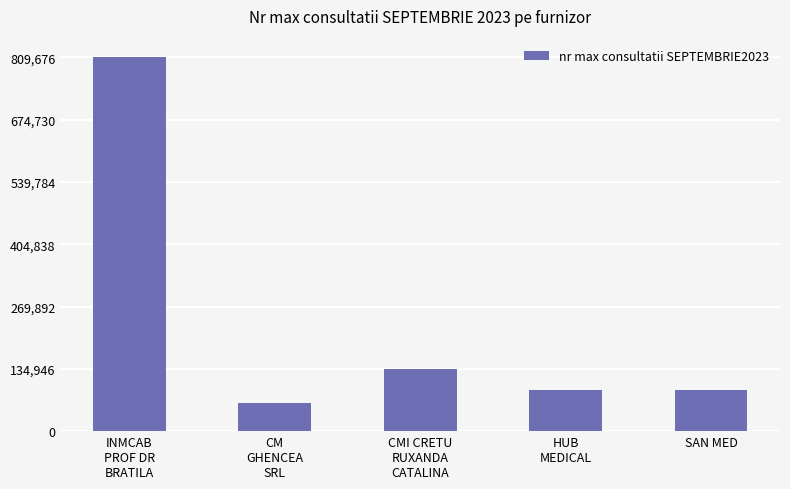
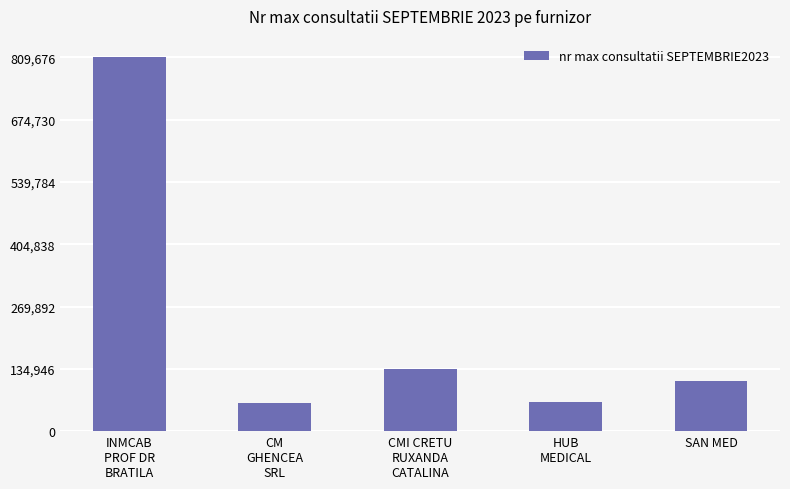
  {
    "INMCAB PROF DR BRATILA": "810,000",
    "CM GHENCEA SRL": "60,000",
    "CMI CRETU RUXANDA CATALINA": "130,000",
-   "HUB MEDICAL": "90,000",
-   "SAN MED": "90,000"
+   "HUB MEDICAL": "60,000",
+   "SAN MED": "110,000"
  }
